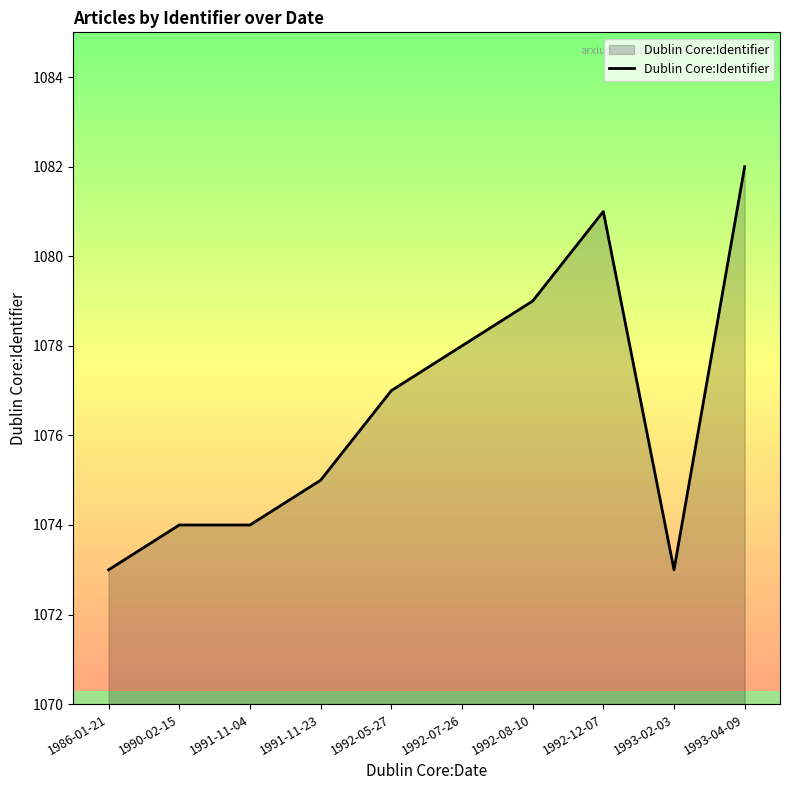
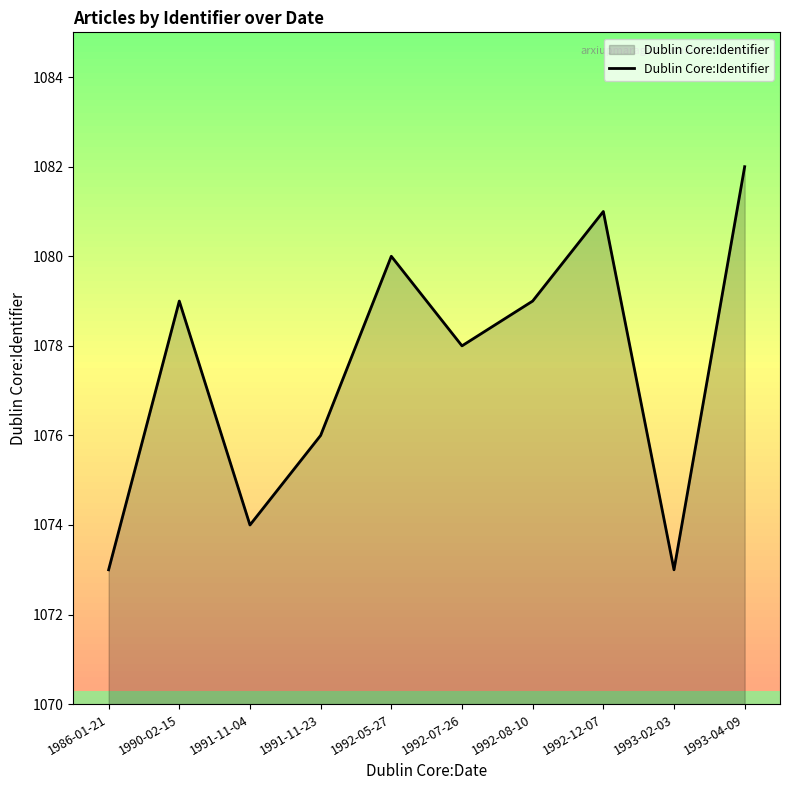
  {
    "1986-01-21": 1073,
-   "1990-02-15": 1074,
+   "1990-02-15": 1079,
    "1991-11-04": 1074,
-   "1991-11-23": 1075,
-   "1992-05-27": 1077,
+   "1991-11-23": 1076,
+   "1992-05-27": 1080,
    "1992-07-26": 1078,
    "1992-08-10": 1079,
    "1992-12-07": 1081,
    "1993-02-03": 1073,
    "1993-04-09": 1082
  }
